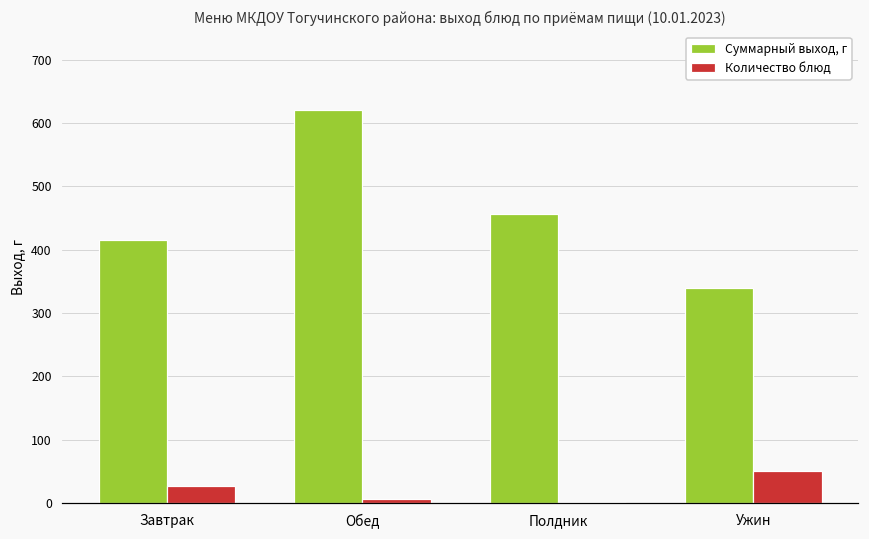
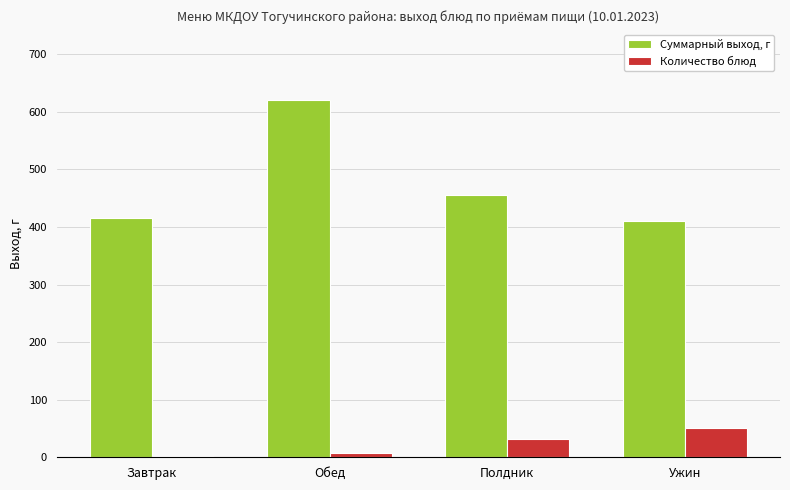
  {
    "Суммарный выход, г": {
      "Завтрак": 420,
      "Обед": 620,
      "Полдник": 460,
-     "Ужин": 340
+     "Ужин": 410
    },
    "Количество блюд": {
-     "Завтрак": 30,
+     "Завтрак": 0,
      "Обед": 10,
-     "Полдник": 0,
+     "Полдник": 30,
      "Ужин": 50
    }
  }
